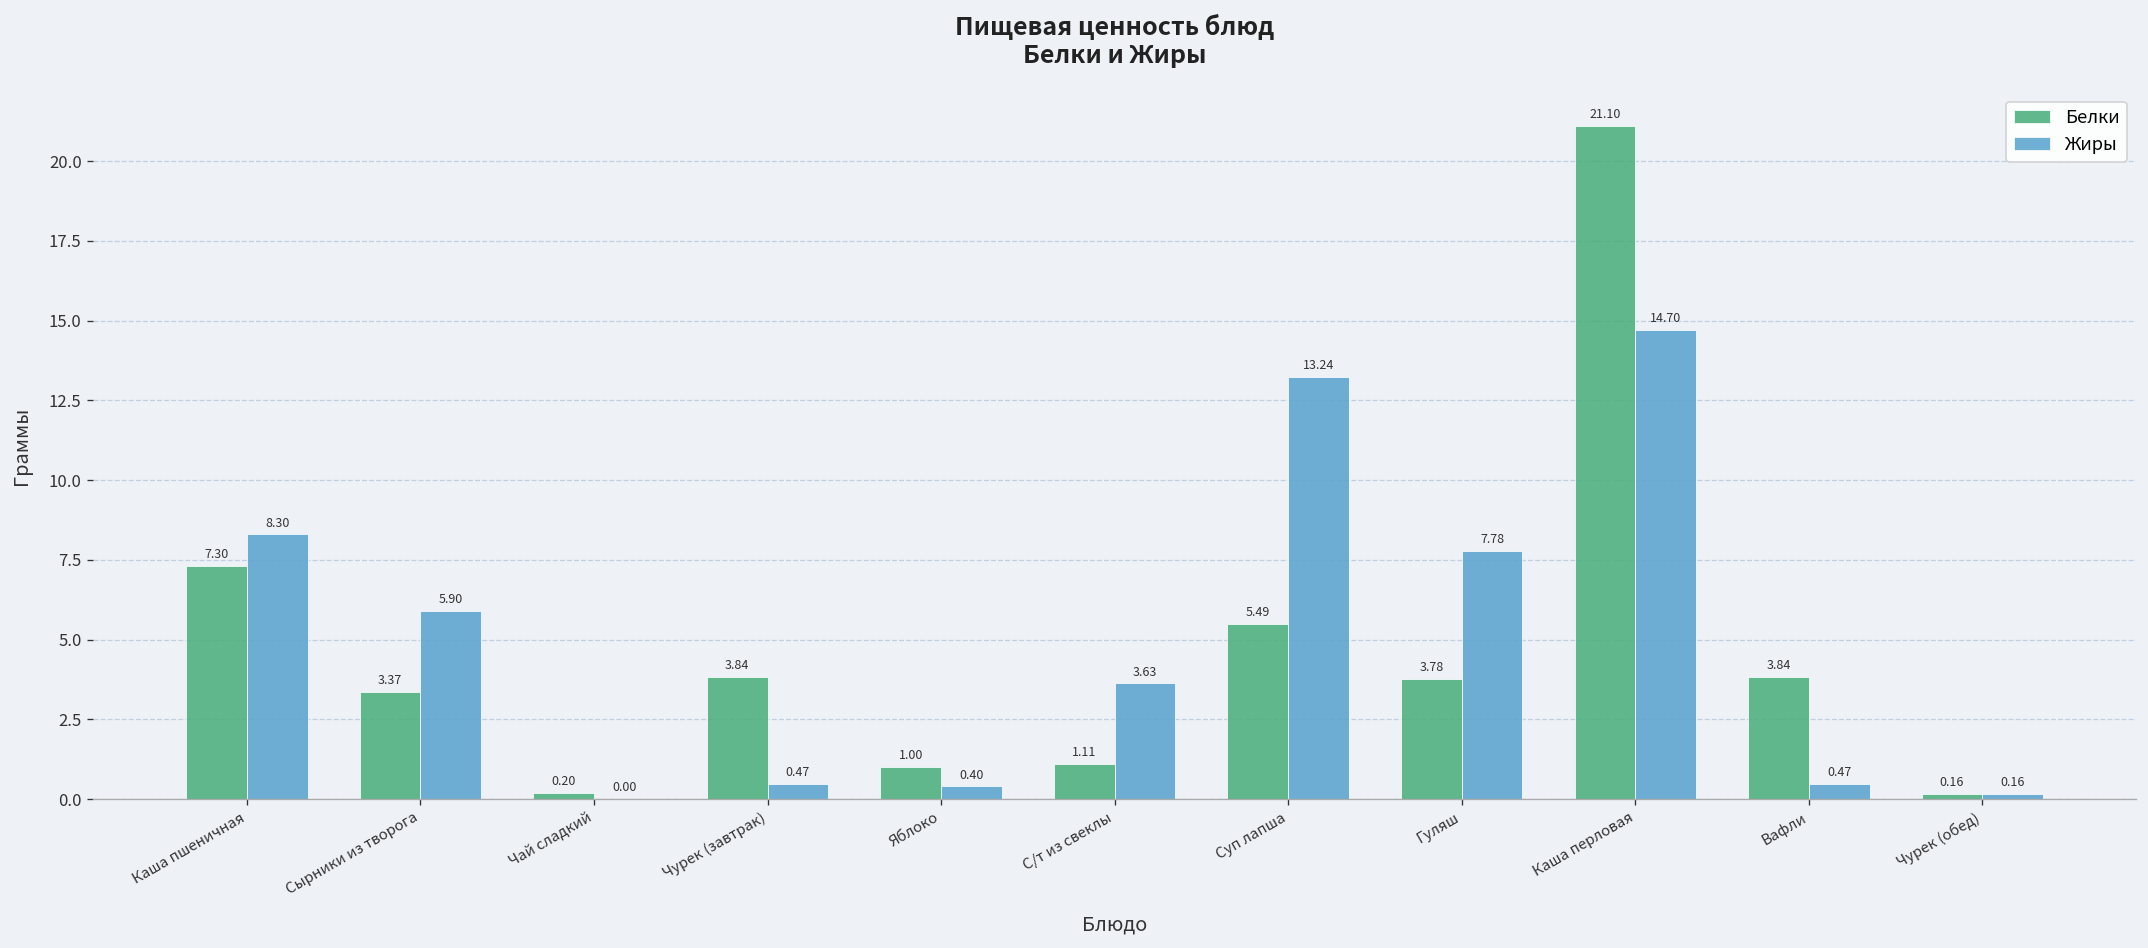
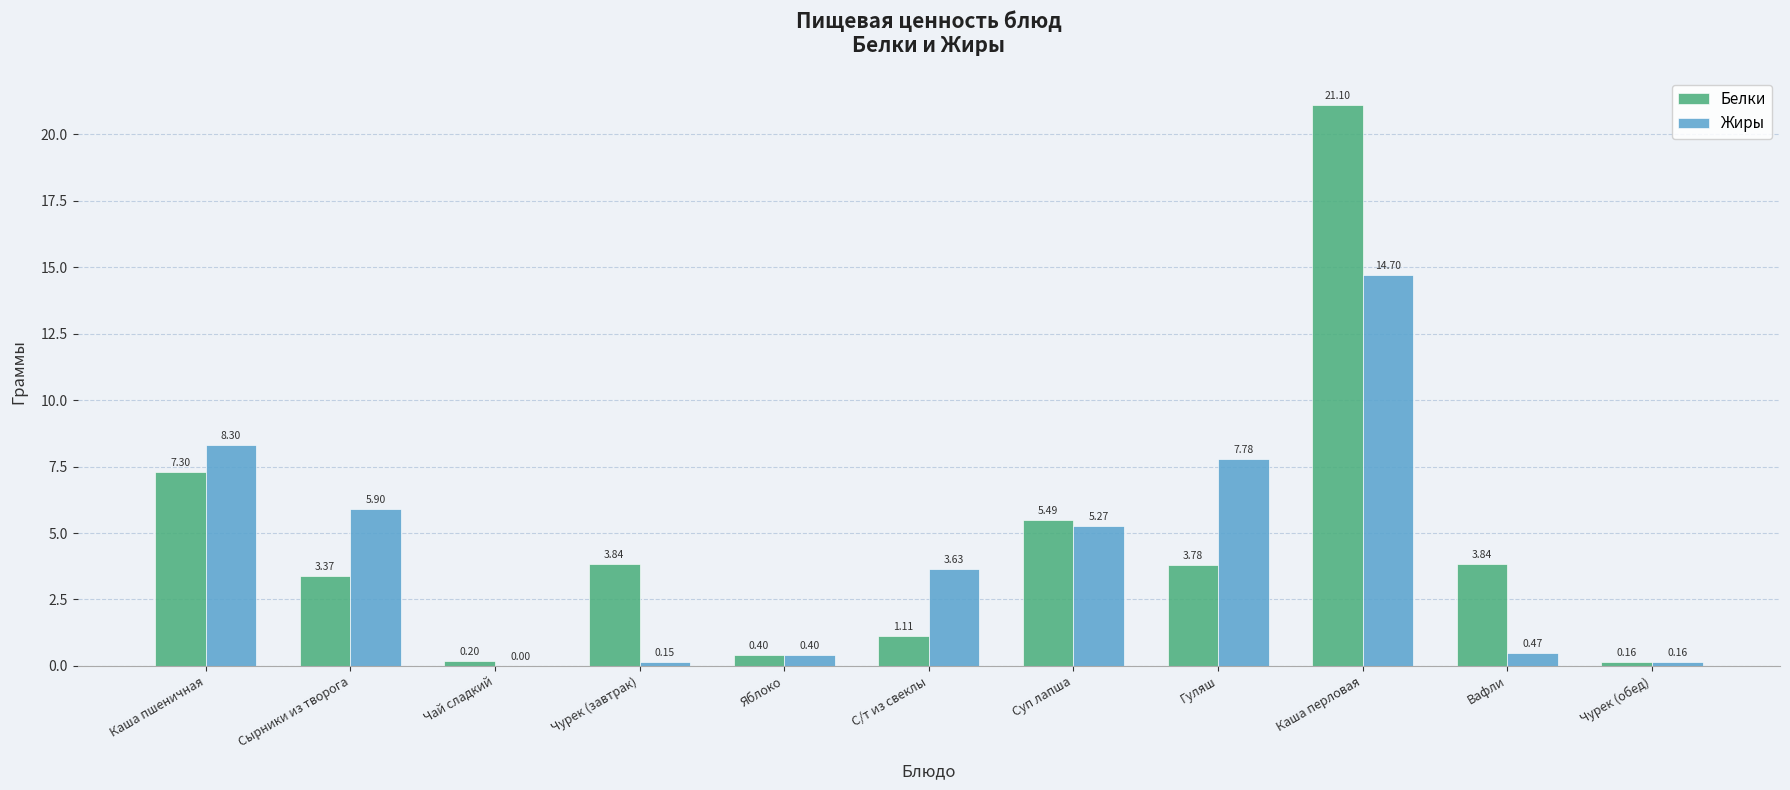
  {
    "Белки": {
      "Каша пшеничная": 7.30,
      "Сырники из творога": 3.37,
      "Чай сладкий": 0.20,
      "Чурек (завтрак)": 3.84,
-     "Яблоко": 1.00,
+     "Яблоко": 0.40,
      "С/т из свеклы": 1.11,
      "Суп лапша": 5.49,
      "Гуляш": 3.78,
      "Каша перловая": 21.10,
      "Вафли": 3.84,
      "Чурек (обед)": 0.16
    },
    "Жиры": {
      "Каша пшеничная": 8.30,
      "Сырники из творога": 5.90,
      "Чай сладкий": 0.00,
-     "Чурек (завтрак)": 0.47,
+     "Чурек (завтрак)": 0.15,
      "Яблоко": 0.40,
      "С/т из свеклы": 3.63,
-     "Суп лапша": 13.24,
+     "Суп лапша": 5.27,
      "Гуляш": 7.78,
      "Каша перловая": 14.70,
      "Вафли": 0.47,
      "Чурек (обед)": 0.16
    }
  }
